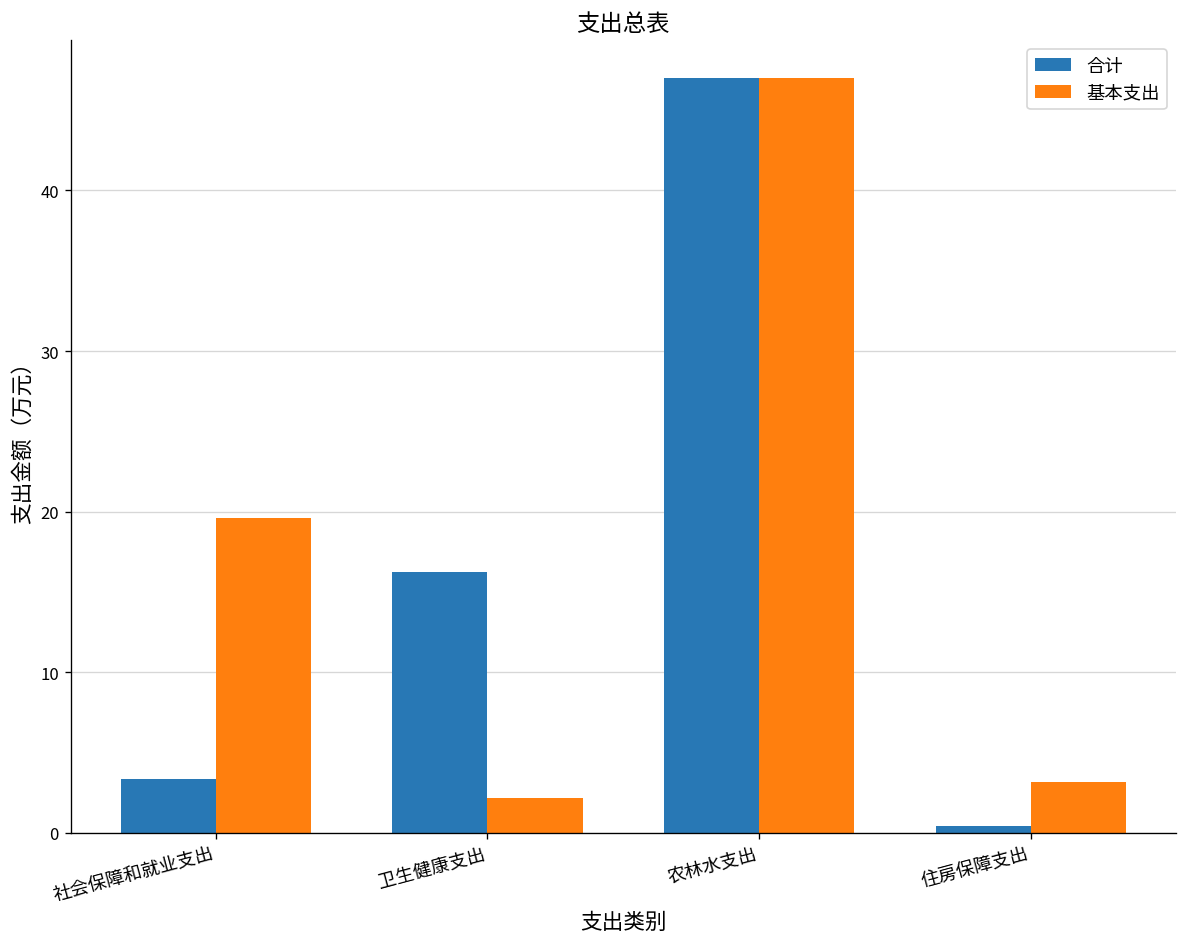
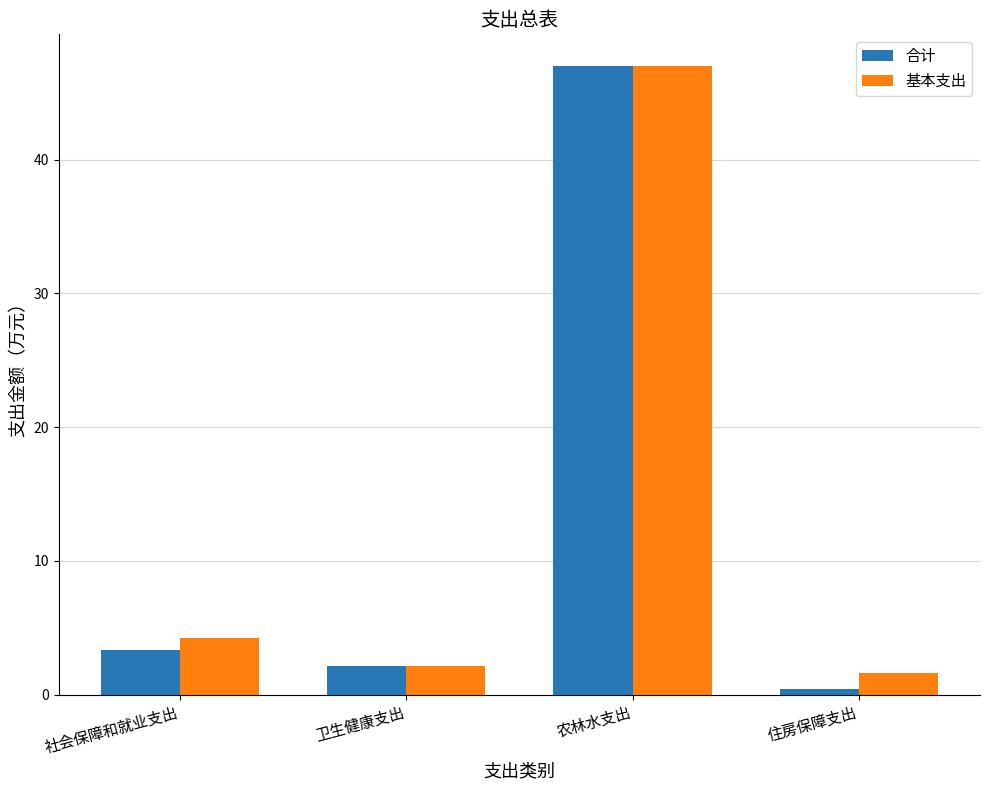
  {
    "合计": {
      "社会保障和就业支出": 3.3,
-     "卫生健康支出": 16.3,
+     "卫生健康支出": 2.2,
      "农林水支出": 47.0,
      "住房保障支出": 0.5
    },
    "基本支出": {
-     "社会保障和就业支出": 19.6,
+     "社会保障和就业支出": 4.2,
      "卫生健康支出": 2.2,
      "农林水支出": 47.0,
-     "住房保障支出": 3.1
+     "住房保障支出": 1.6
    }
  }
